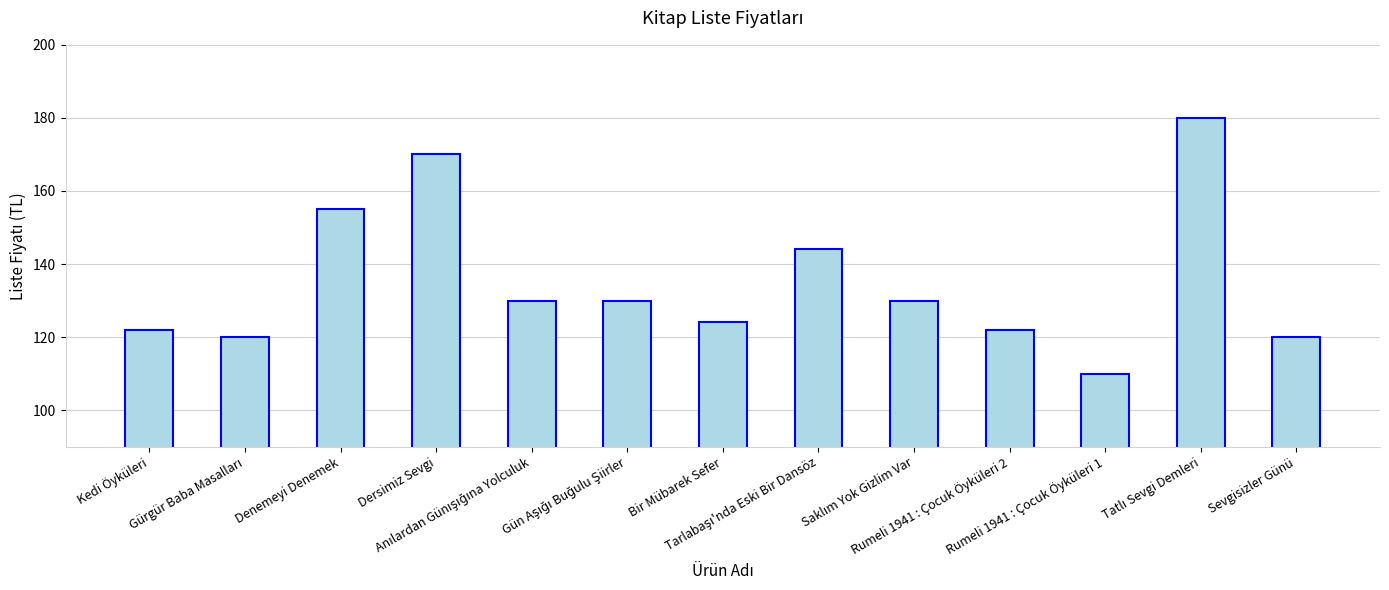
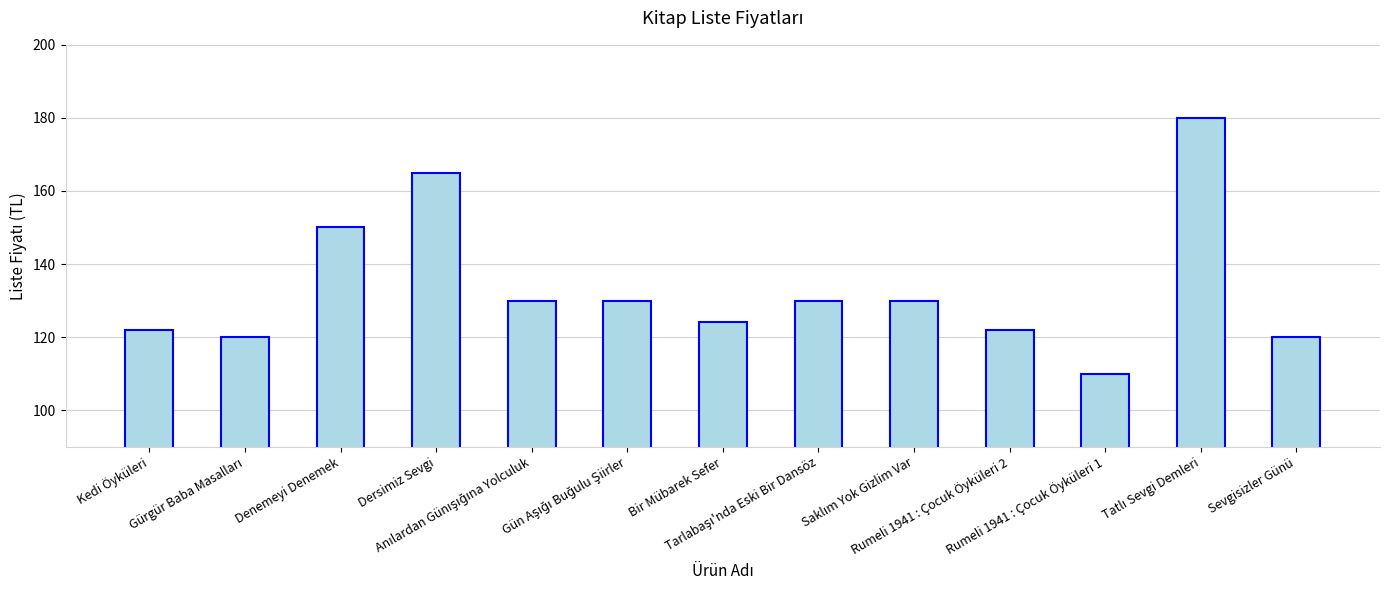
  {
    "Kedi Öyküleri": 122,
    "Gürgür Baba Masalları": 120,
-   "Denemeyi Denemek": 155,
-   "Dersimiz Sevgi": 170,
+   "Denemeyi Denemek": 150,
+   "Dersimiz Sevgi": 165,
    "Anılardan Günışığına Yolculuk": 130,
    "Gün Aşığı Buğulu Şiirler": 130,
    "Bir Mübarek Sefer": 124,
-   "Tarlabaşı'nda Eski Bir Dansöz": 144,
+   "Tarlabaşı'nda Eski Bir Dansöz": 130,
    "Saklım Yok Gizlim Var": 130,
    "Rumeli 1941 : Çocuk Öyküleri 2": 122,
    "Rumeli 1941 : Çocuk Öyküleri 1": 110,
    "Tatlı Sevgi Demleri": 180,
    "Sevgisizler Günü": 120
  }
